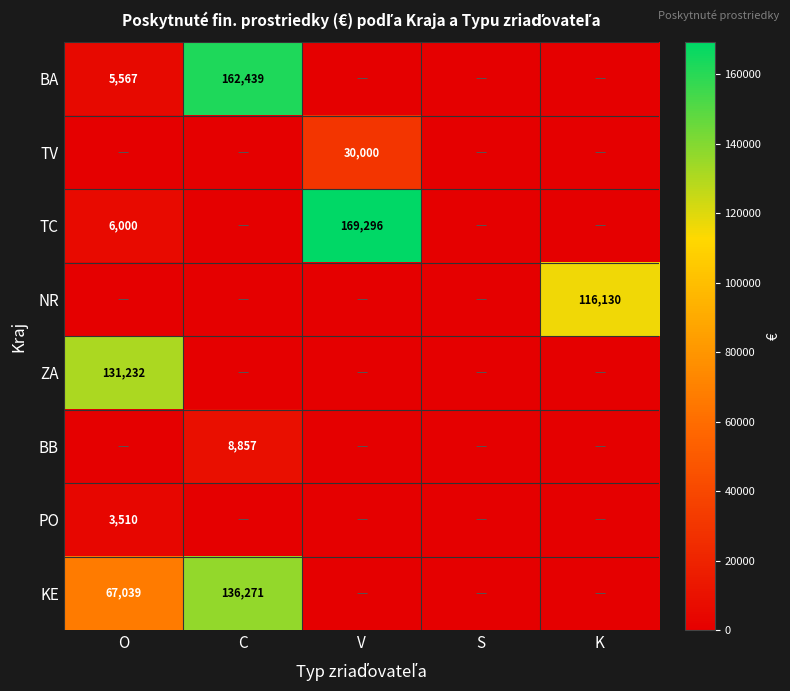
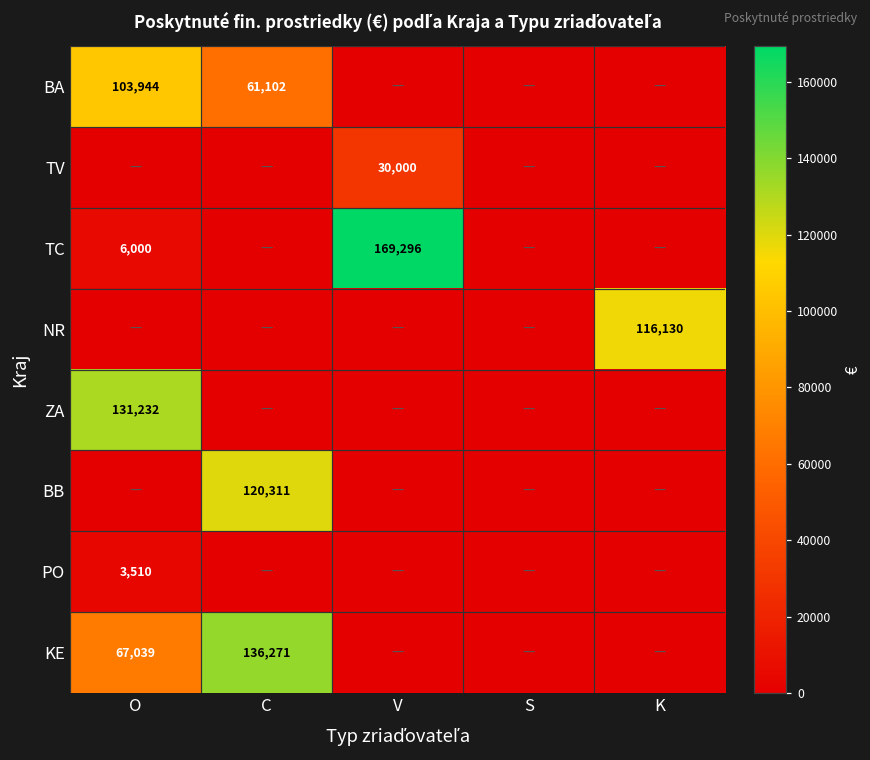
  {
    "BA": {
-     "O": "5,567",
-     "C": "162,439"
+     "O": "103,944",
+     "C": "61,102"
    },
    "TV": {
      "V": "30,000"
    },
    "TC": {
      "O": "6,000",
      "V": "169,296"
    },
    "NR": {
      "K": "116,130"
    },
    "ZA": {
      "O": "131,232"
    },
    "BB": {
-     "C": "8,857"
+     "C": "120,311"
    },
    "PO": {
      "O": "3,510"
    },
    "KE": {
      "O": "67,039",
      "C": "136,271"
    }
  }
